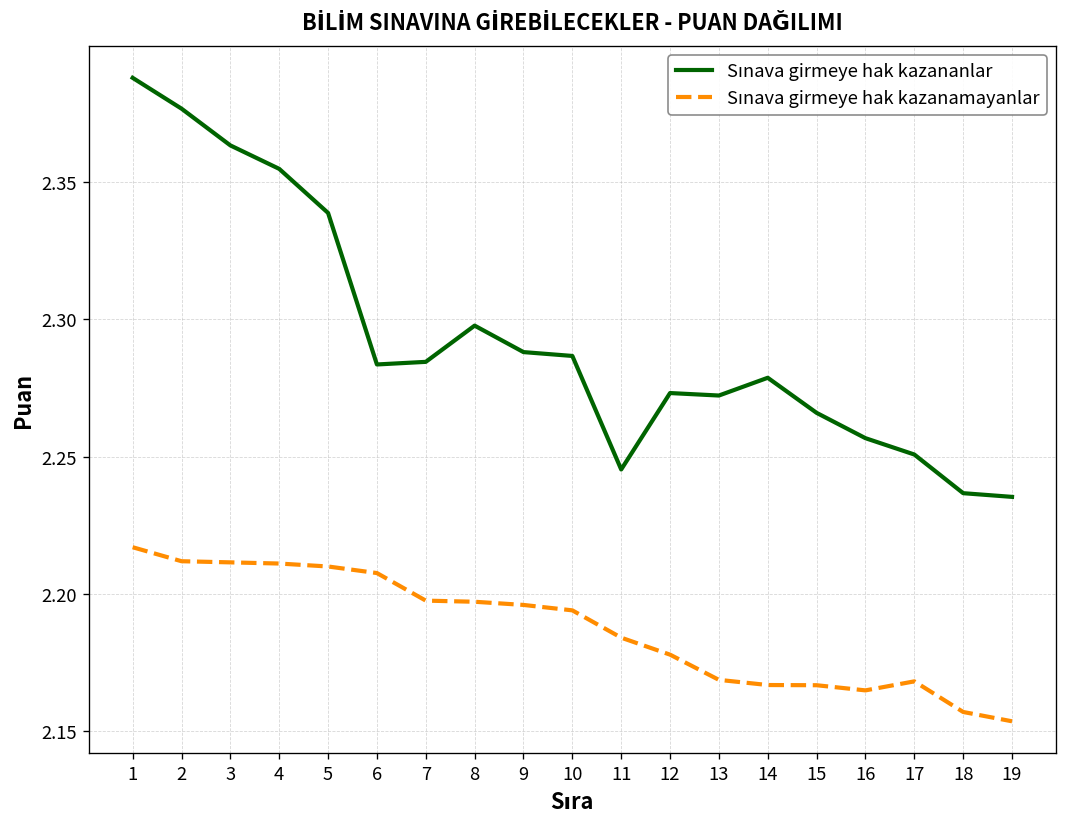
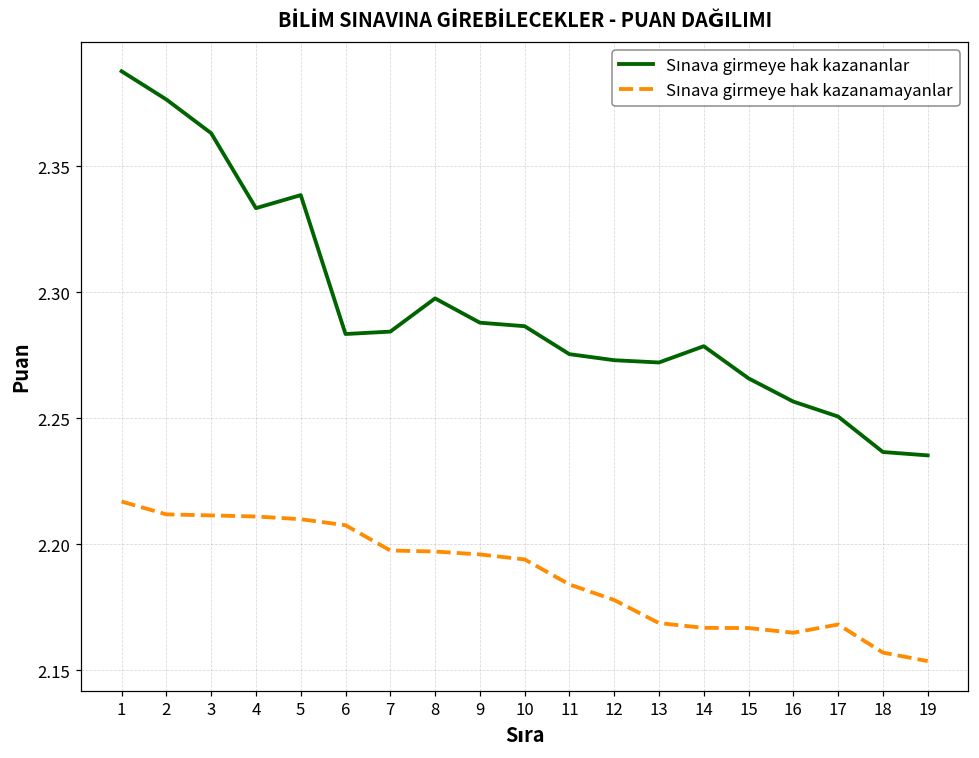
  {
    "Sınava girmeye hak kazananlar": {
      "1": 2.388,
      "2": 2.377,
      "3": 2.363,
-     "4": 2.355,
+     "4": 2.333,
      "5": 2.339,
      "6": 2.284,
      "7": 2.284,
      "8": 2.298,
      "9": 2.288,
      "10": 2.287,
-     "11": 2.245,
+     "11": 2.276,
      "12": 2.273,
      "13": 2.272,
      "14": 2.279,
      "15": 2.266,
      "16": 2.257,
      "17": 2.251,
      "18": 2.237,
      "19": 2.235
    },
    "Sınava girmeye hak kazanamayanlar": {
      "1": 2.217,
      "2": 2.212,
      "3": 2.212,
      "4": 2.211,
      "5": 2.210,
      "6": 2.208,
      "7": 2.198,
      "8": 2.197,
      "9": 2.196,
      "10": 2.194,
      "11": 2.184,
      "12": 2.178,
      "13": 2.169,
      "14": 2.167,
      "15": 2.167,
      "16": 2.165,
      "17": 2.168,
      "18": 2.157,
      "19": 2.154
    }
  }
